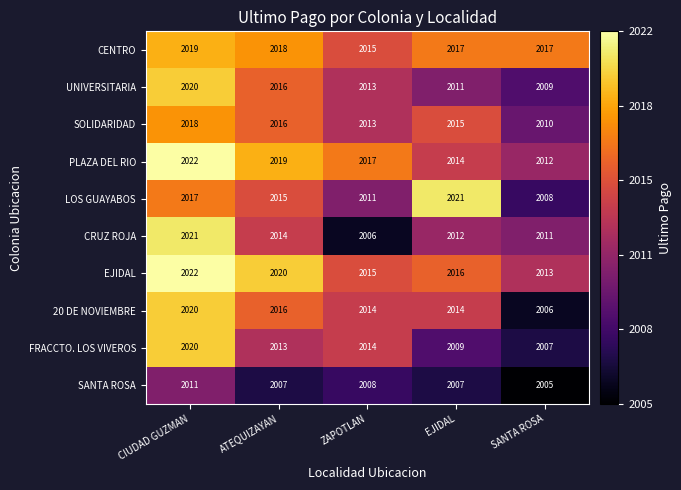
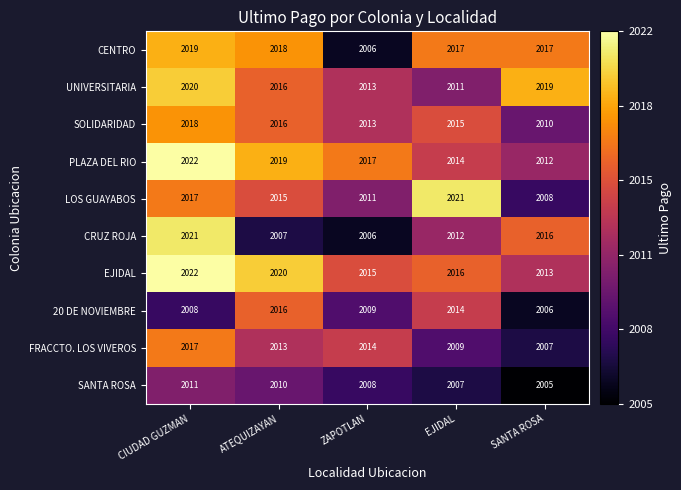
  {
    "CENTRO": {
      "CIUDAD GUZMAN": 2019,
      "ATEQUIZAYAN": 2018,
-     "ZAPOTLAN": 2015,
+     "ZAPOTLAN": 2006,
      "EJIDAL": 2017,
      "SANTA ROSA": 2017
    },
    "UNIVERSITARIA": {
      "CIUDAD GUZMAN": 2020,
      "ATEQUIZAYAN": 2016,
      "ZAPOTLAN": 2013,
      "EJIDAL": 2011,
-     "SANTA ROSA": 2009
+     "SANTA ROSA": 2019
    },
    "SOLIDARIDAD": {
      "CIUDAD GUZMAN": 2018,
      "ATEQUIZAYAN": 2016,
      "ZAPOTLAN": 2013,
      "EJIDAL": 2015,
      "SANTA ROSA": 2010
    },
    "PLAZA DEL RIO": {
      "CIUDAD GUZMAN": 2022,
      "ATEQUIZAYAN": 2019,
      "ZAPOTLAN": 2017,
      "EJIDAL": 2014,
      "SANTA ROSA": 2012
    },
    "LOS GUAYABOS": {
      "CIUDAD GUZMAN": 2017,
      "ATEQUIZAYAN": 2015,
      "ZAPOTLAN": 2011,
      "EJIDAL": 2021,
      "SANTA ROSA": 2008
    },
    "CRUZ ROJA": {
      "CIUDAD GUZMAN": 2021,
-     "ATEQUIZAYAN": 2014,
+     "ATEQUIZAYAN": 2007,
      "ZAPOTLAN": 2006,
      "EJIDAL": 2012,
-     "SANTA ROSA": 2011
+     "SANTA ROSA": 2016
    },
    "EJIDAL": {
      "CIUDAD GUZMAN": 2022,
      "ATEQUIZAYAN": 2020,
      "ZAPOTLAN": 2015,
      "EJIDAL": 2016,
      "SANTA ROSA": 2013
    },
    "20 DE NOVIEMBRE": {
-     "CIUDAD GUZMAN": 2020,
+     "CIUDAD GUZMAN": 2008,
      "ATEQUIZAYAN": 2016,
-     "ZAPOTLAN": 2014,
+     "ZAPOTLAN": 2009,
      "EJIDAL": 2014,
      "SANTA ROSA": 2006
    },
    "FRACCTO. LOS VIVEROS": {
-     "CIUDAD GUZMAN": 2020,
+     "CIUDAD GUZMAN": 2017,
      "ATEQUIZAYAN": 2013,
      "ZAPOTLAN": 2014,
      "EJIDAL": 2009,
      "SANTA ROSA": 2007
    },
    "SANTA ROSA": {
      "CIUDAD GUZMAN": 2011,
-     "ATEQUIZAYAN": 2007,
+     "ATEQUIZAYAN": 2010,
      "ZAPOTLAN": 2008,
      "EJIDAL": 2007,
      "SANTA ROSA": 2005
    }
  }
